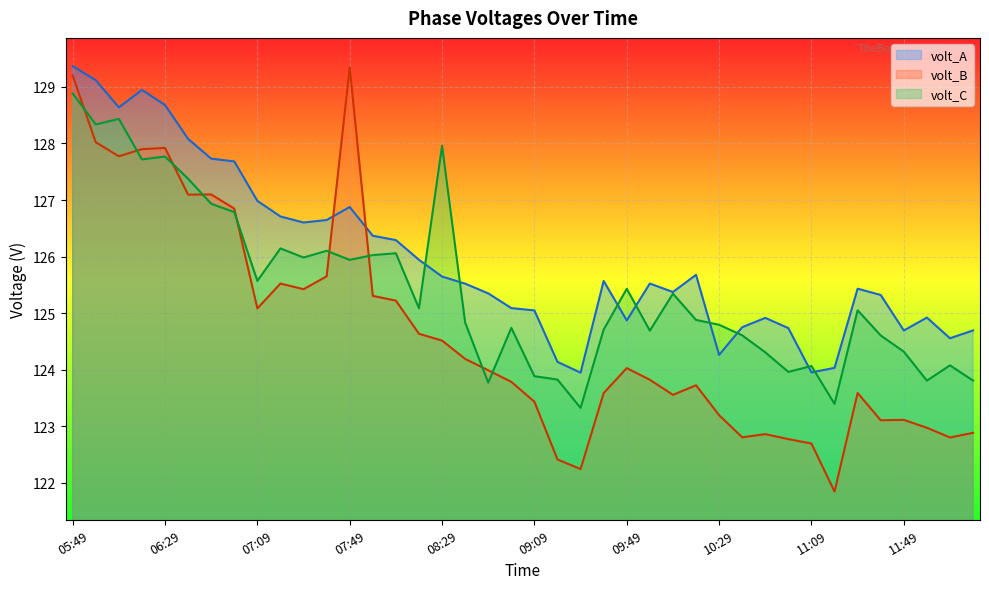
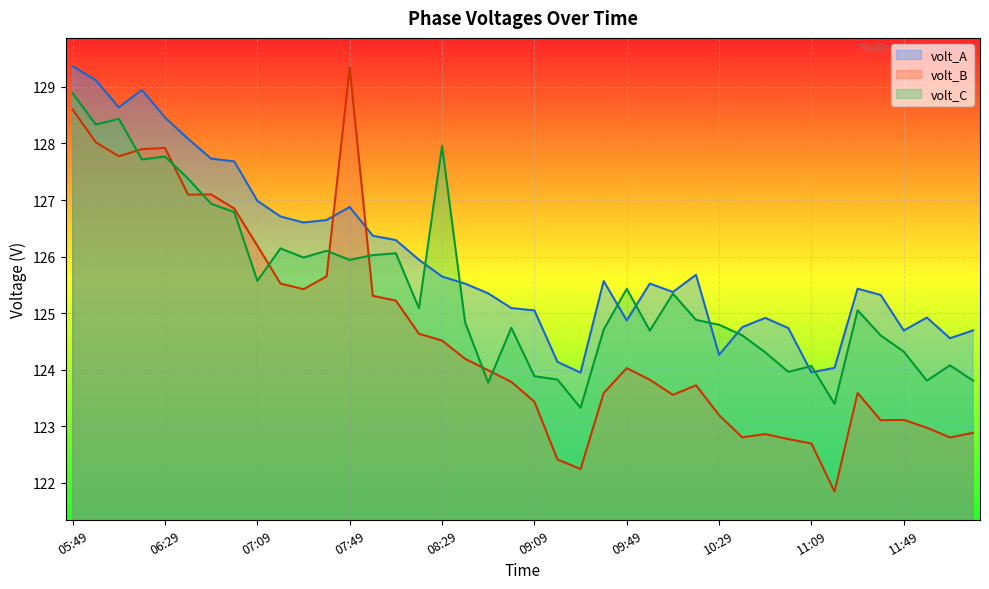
  {
    "volt_A": {
      "05:49": 129.4,
-     "06:29": 128.7,
+     "06:29": 128.5,
      "07:09": 127.0,
      "07:49": 126.9,
      "08:29": 125.6,
      "09:09": 125.0,
      "09:49": 124.9,
      "10:29": 124.3,
      "11:09": 124.0,
      "11:49": 124.7
    },
    "volt_B": {
-     "05:49": 129.2,
+     "05:49": 128.6,
      "06:29": 127.9,
-     "07:09": 125.1,
+     "07:09": 126.2,
      "07:49": 129.3,
      "08:29": 124.5,
      "09:09": 123.4,
      "09:49": 124.0,
      "10:29": 123.2,
      "11:09": 122.7,
      "11:49": 123.1
    },
    "volt_C": {
      "05:49": 128.9,
      "06:29": 127.8,
      "07:09": 125.6,
      "07:49": 125.9,
      "08:29": 128.0,
      "09:09": 123.9,
      "09:49": 125.4,
      "10:29": 124.8,
      "11:09": 124.1,
      "11:49": 124.3
    }
  }
